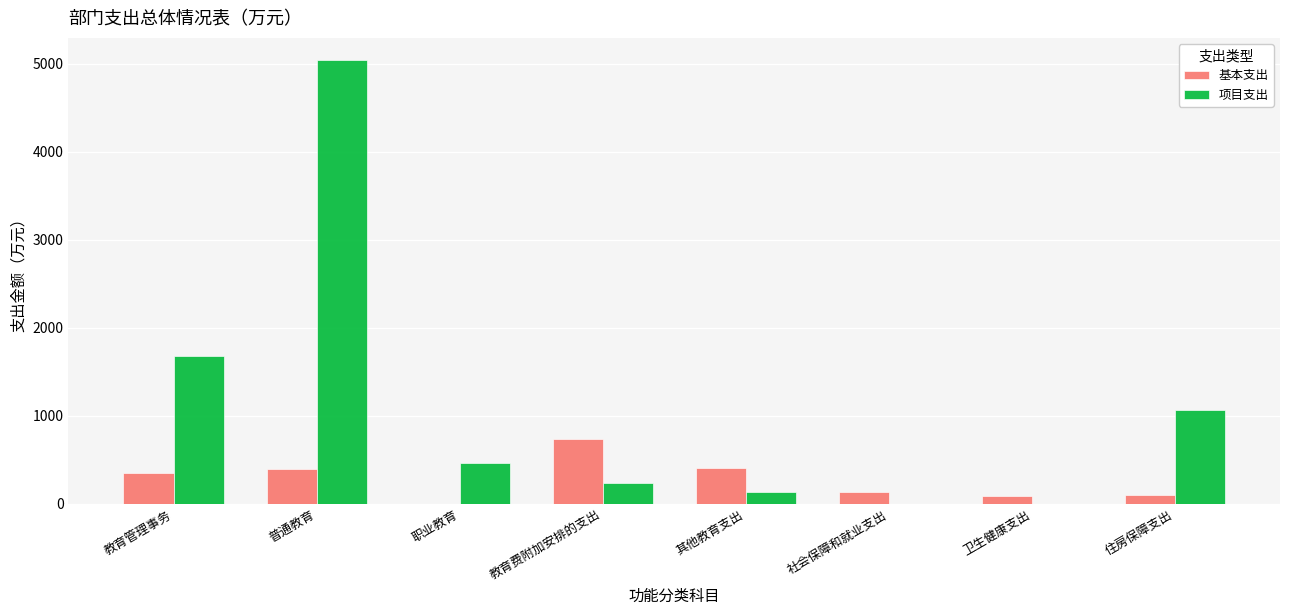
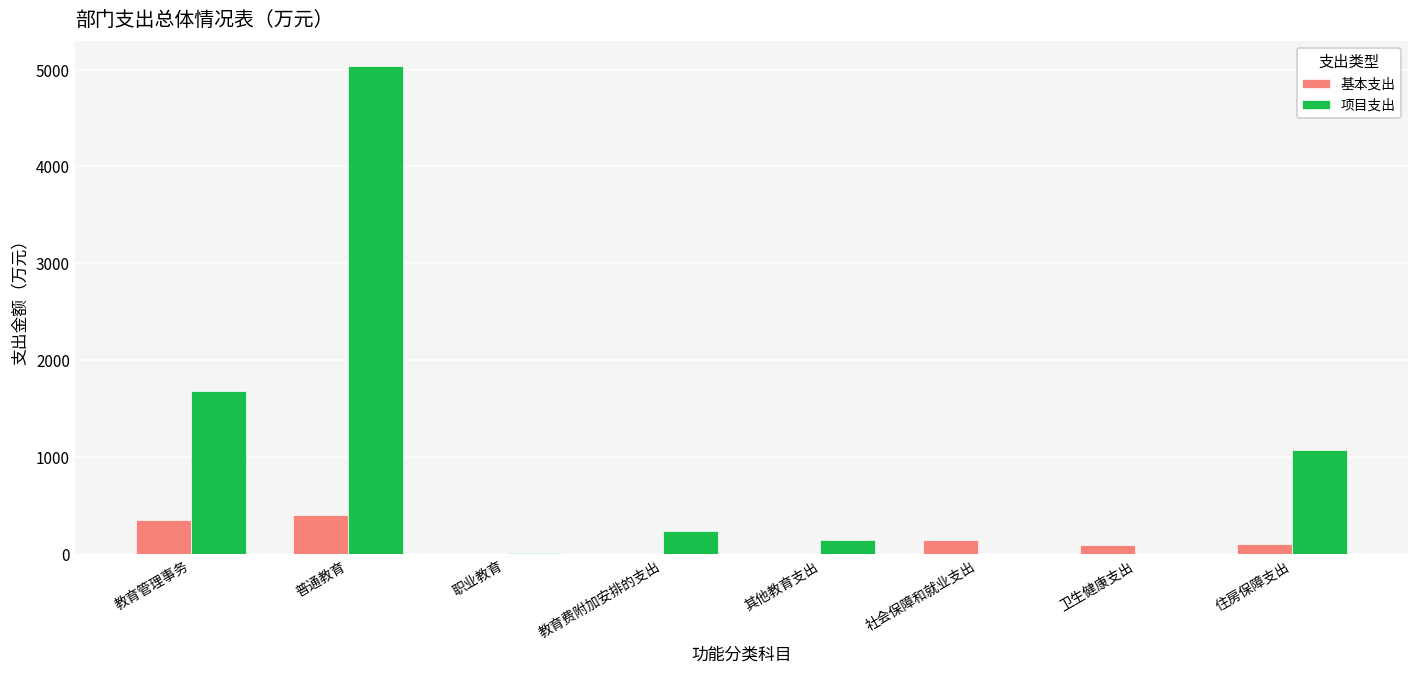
  {
    "基本支出": {
      "教育管理事务": 400,
      "普通教育": 400,
      "职业教育": 0,
-     "教育费附加安排的支出": 700,
-     "其他教育支出": 400,
+     "教育费附加安排的支出": 0,
+     "其他教育支出": 0,
      "社会保障和就业支出": 100,
      "卫生健康支出": 100,
      "住房保障支出": 100
    },
    "项目支出": {
      "教育管理事务": 1700,
      "普通教育": 5000,
-     "职业教育": 500,
+     "职业教育": 0,
      "教育费附加安排的支出": 200,
      "其他教育支出": 100,
      "社会保障和就业支出": 0,
      "卫生健康支出": 0,
      "住房保障支出": 1100
    }
  }
